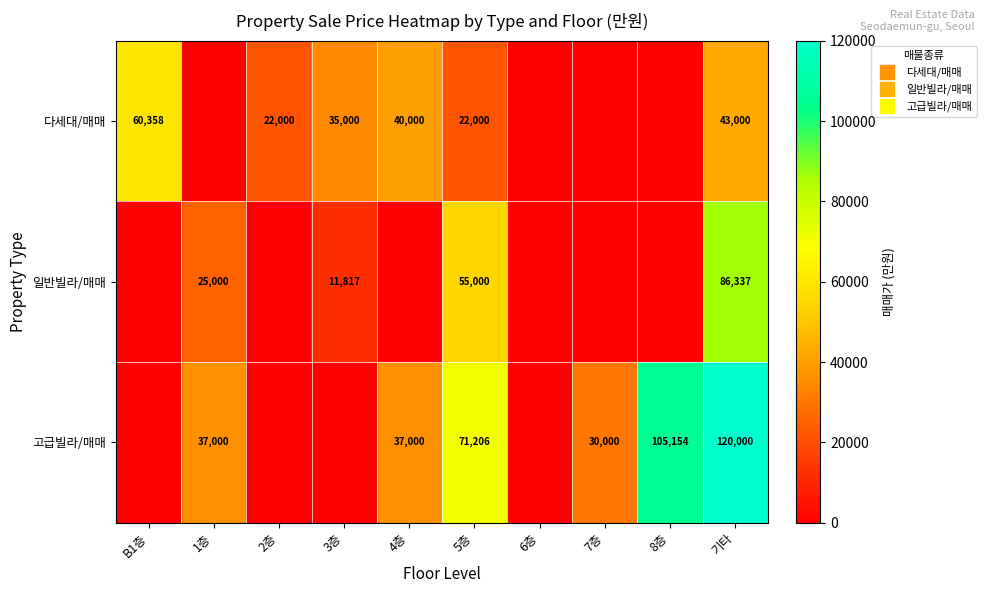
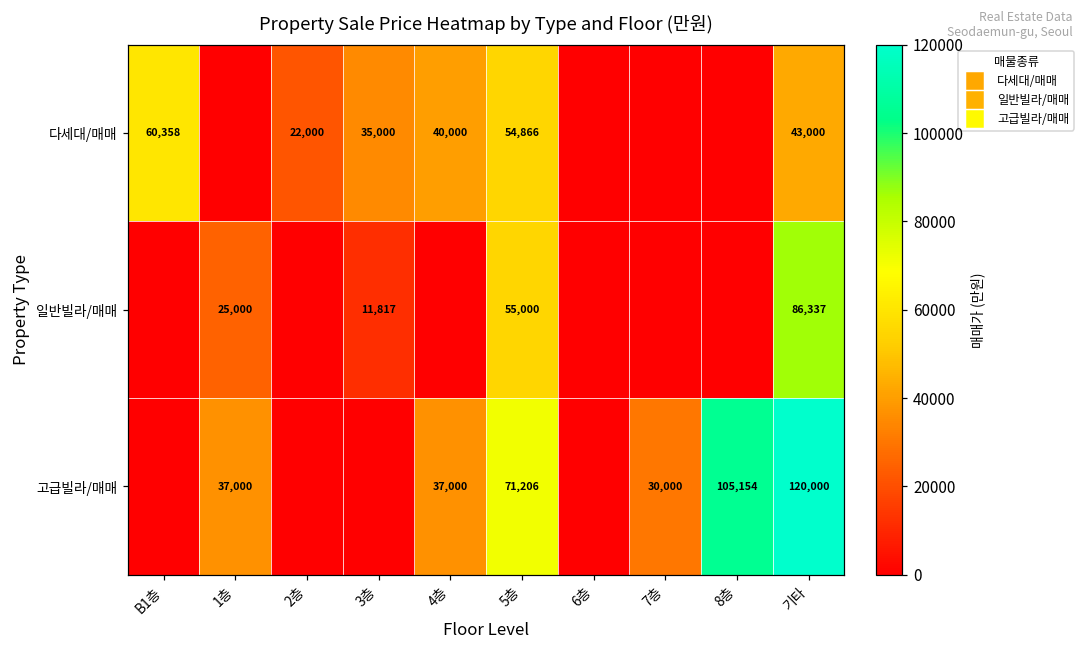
  {
    "다세대/매매": {
      "B1층": "60,358",
      "2층": "22,000",
      "3층": "35,000",
      "4층": "40,000",
-     "5층": "22,000",
+     "5층": "54,866",
      "기타": "43,000"
    },
    "일반빌라/매매": {
      "1층": "25,000",
      "3층": "11,817",
      "5층": "55,000",
      "기타": "86,337"
    },
    "고급빌라/매매": {
      "1층": "37,000",
      "4층": "37,000",
      "5층": "71,206",
      "7층": "30,000",
      "8층": "105,154",
      "기타": "120,000"
    }
  }
